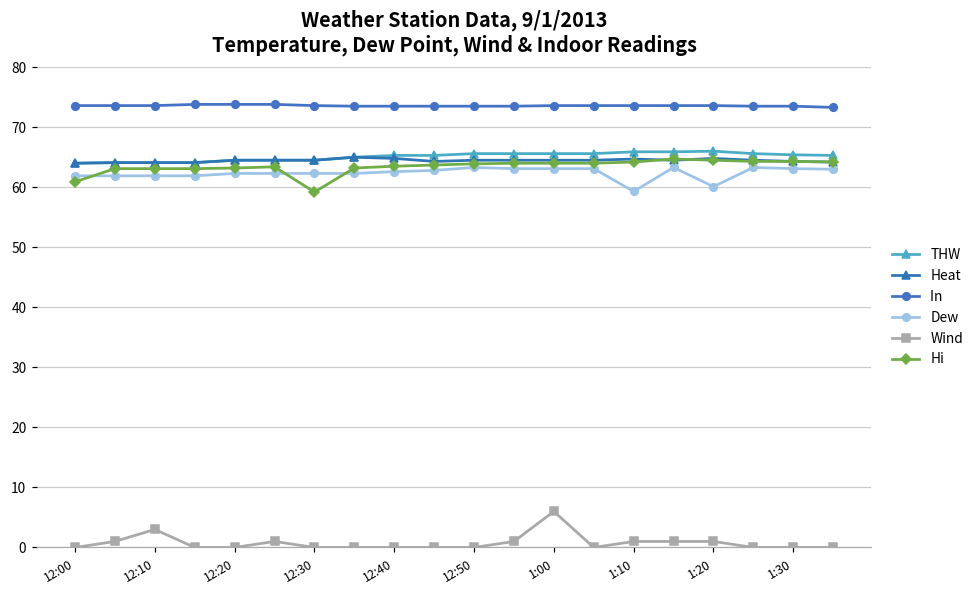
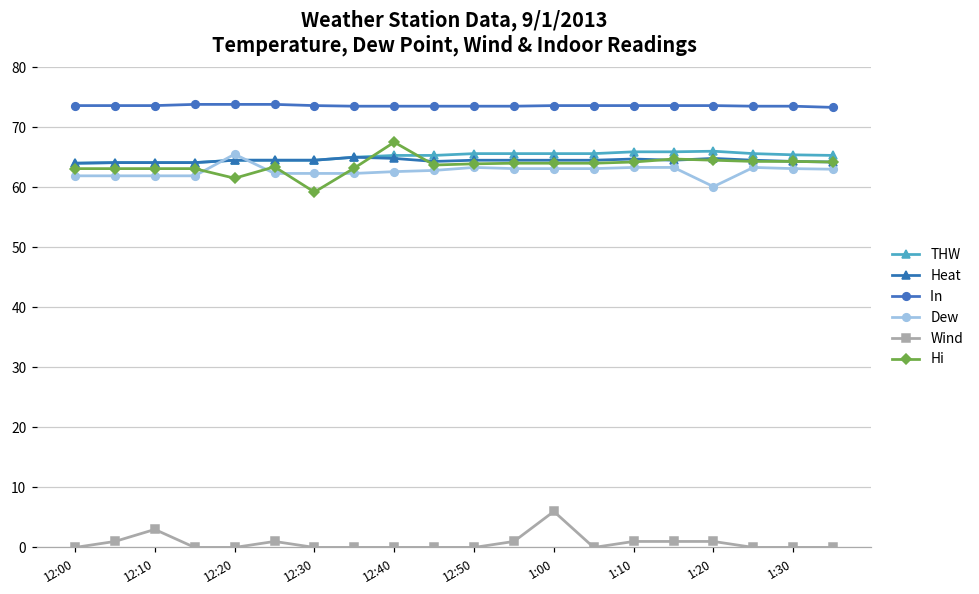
  {
    "Dew": {
      "12:00": 62,
      "12:10": 62,
-     "12:20": 62,
+     "12:20": 66,
      "12:30": 62,
      "12:40": 63,
      "12:50": 63,
      "1:00": 63,
-     "1:10": 59,
+     "1:10": 63,
      "1:20": 60,
      "1:30": 63
    },
    "Wind": {
      "12:00": 0,
      "12:10": 3,
      "12:20": 0,
      "12:30": 0,
      "12:40": 0,
      "12:50": 0,
      "1:00": 6,
      "1:10": 1,
      "1:20": 1,
      "1:30": 0
    },
    "Hi": {
-     "12:00": 61,
+     "12:00": 63,
      "12:10": 63,
-     "12:20": 63,
+     "12:20": 62,
      "12:30": 59,
-     "12:40": 64,
+     "12:40": 68,
      "12:50": 64,
      "1:00": 64,
      "1:10": 64
    }
  }
